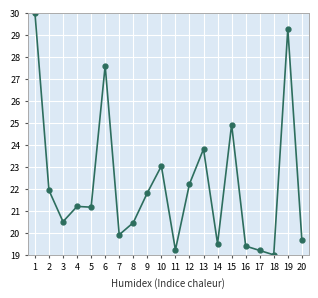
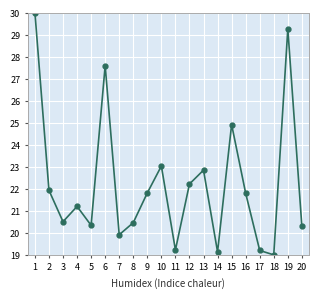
  {
    "1": 30.0,
    "2": 21.9,
    "3": 20.5,
    "4": 21.2,
-   "5": 21.2,
+   "5": 20.3,
    "6": 27.6,
    "7": 19.9,
    "8": 20.5,
    "9": 21.8,
    "10": 23.0,
    "11": 19.2,
    "12": 22.2,
-   "13": 23.8,
-   "14": 19.5,
+   "13": 22.8,
+   "14": 19.1,
    "15": 24.9,
-   "16": 19.4,
+   "16": 21.8,
    "17": 19.2,
    "18": 19.0,
    "19": 29.3,
-   "20": 19.7
+   "20": 20.3
  }
